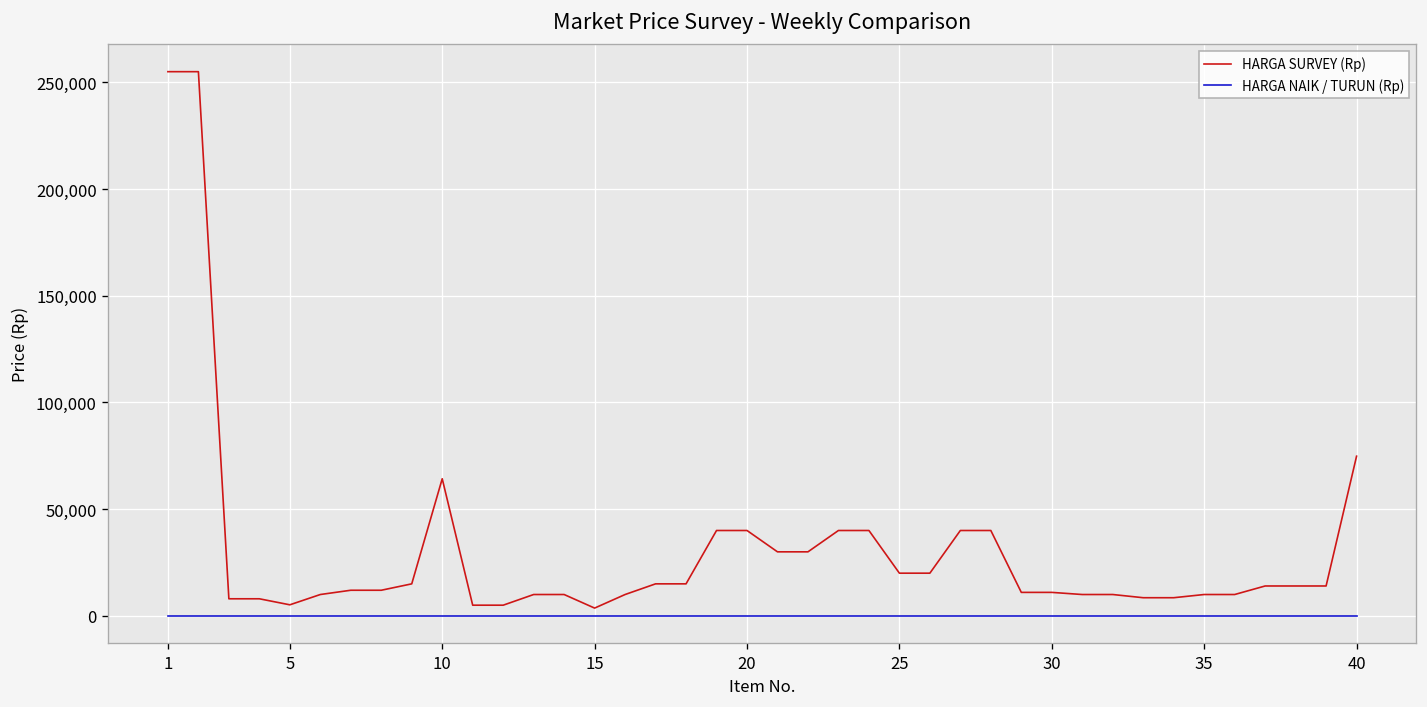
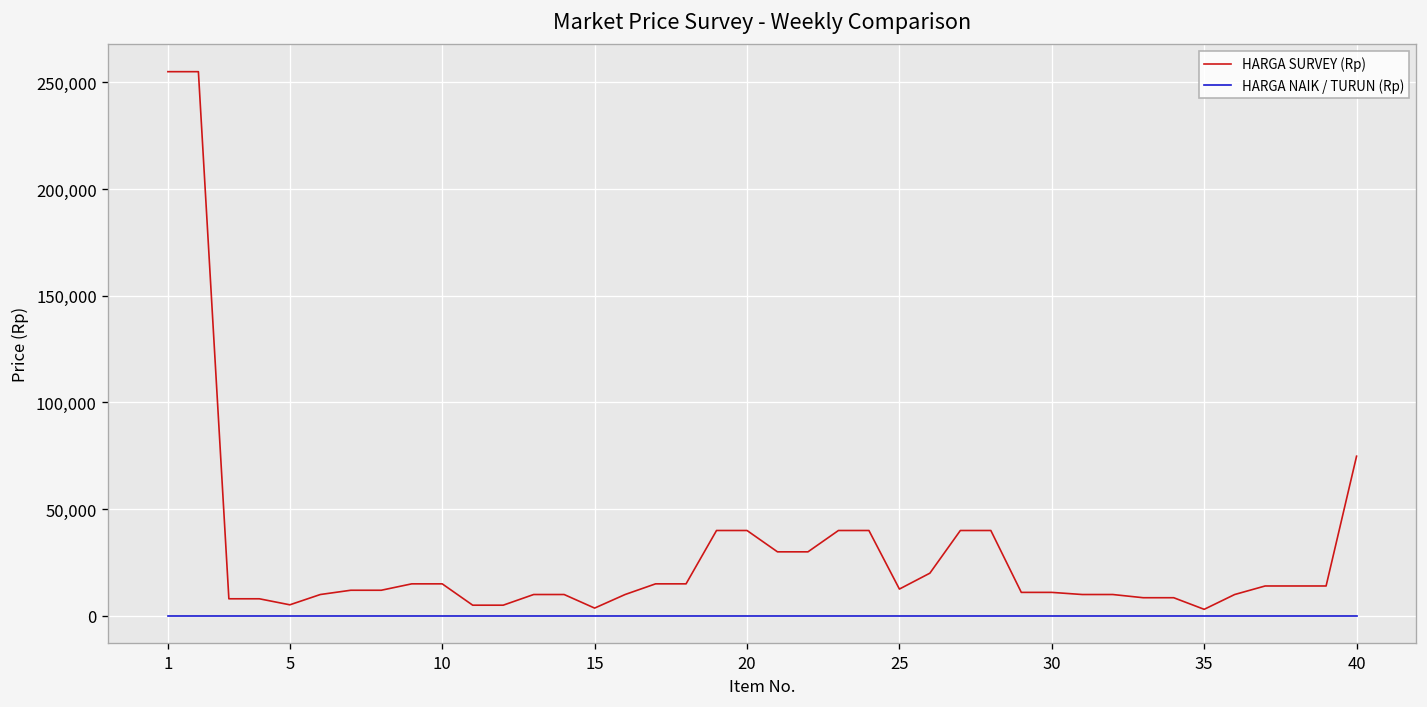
  {
    "HARGA SURVEY (Rp)": {
      "1": "255,000",
      "5": "5,000",
-     "10": "64,000",
+     "10": "15,000",
      "15": "4,000",
      "20": "40,000",
-     "25": "20,000",
+     "25": "13,000",
      "30": "11,000",
-     "35": "10,000",
+     "35": "3,000",
      "40": "75,000"
    },
    "HARGA NAIK / TURUN (Rp)": {
      "1": "0",
      "5": "0",
      "10": "0",
      "15": "0",
      "20": "0",
      "25": "0",
      "30": "0",
      "35": "0",
      "40": "0"
    }
  }
